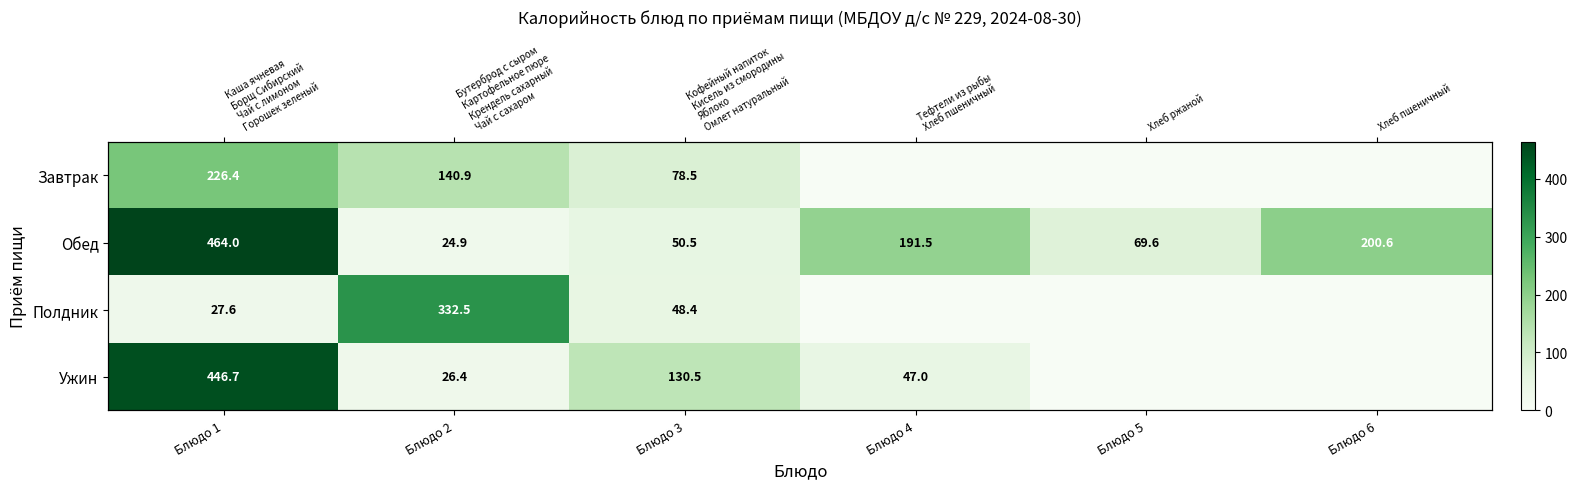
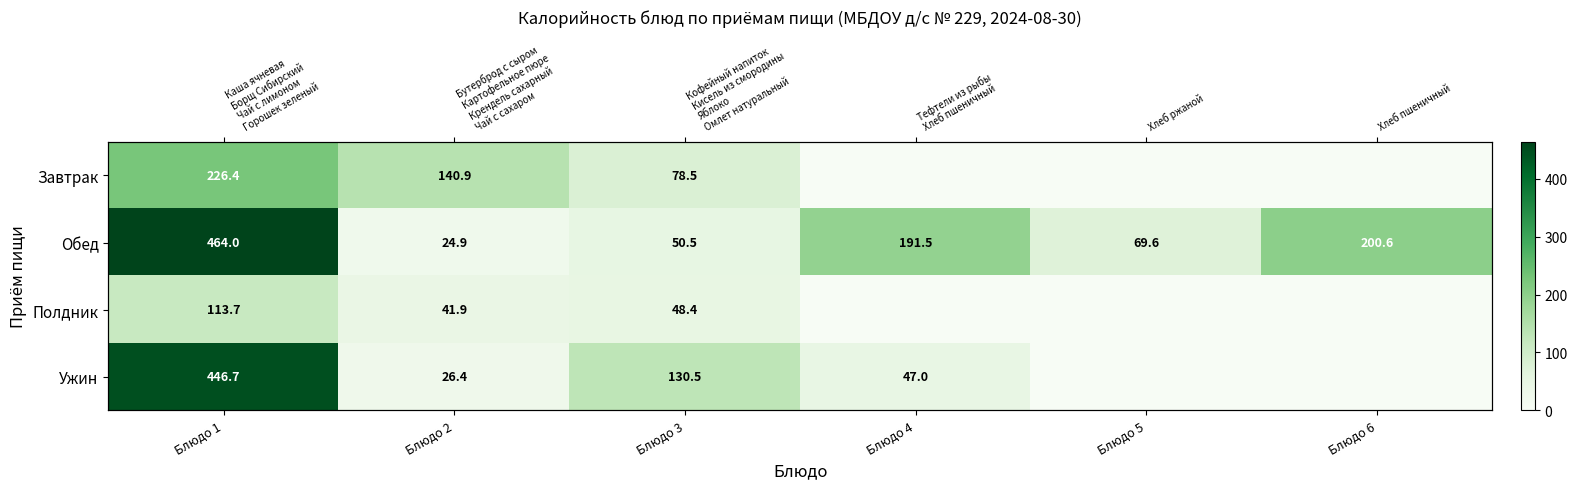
  {
    "Завтрак": {
      "Блюдо 1": 226.4,
      "Блюдо 2": 140.9,
      "Блюдо 3": 78.5
    },
    "Обед": {
      "Блюдо 1": 464.0,
      "Блюдо 2": 24.9,
      "Блюдо 3": 50.5,
      "Блюдо 4": 191.5,
      "Блюдо 5": 69.6,
      "Блюдо 6": 200.6
    },
    "Полдник": {
-     "Блюдо 1": 27.6,
-     "Блюдо 2": 332.5,
+     "Блюдо 1": 113.7,
+     "Блюдо 2": 41.9,
      "Блюдо 3": 48.4
    },
    "Ужин": {
      "Блюдо 1": 446.7,
      "Блюдо 2": 26.4,
      "Блюдо 3": 130.5,
      "Блюдо 4": 47.0
    }
  }
